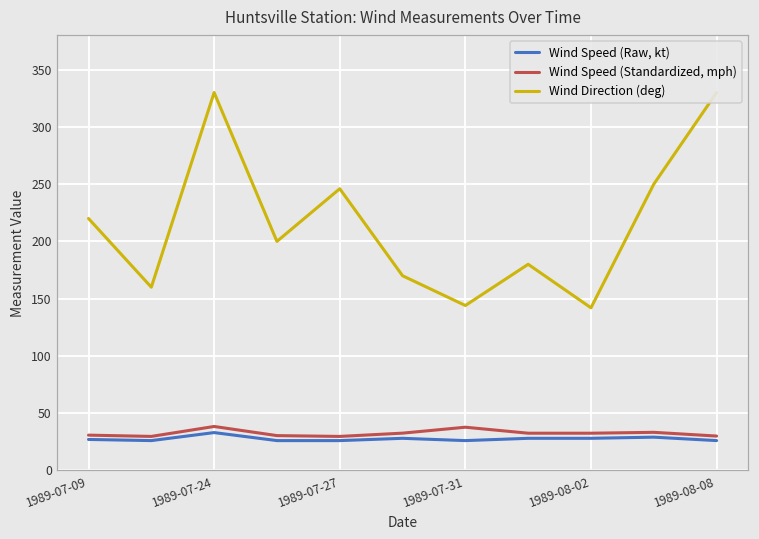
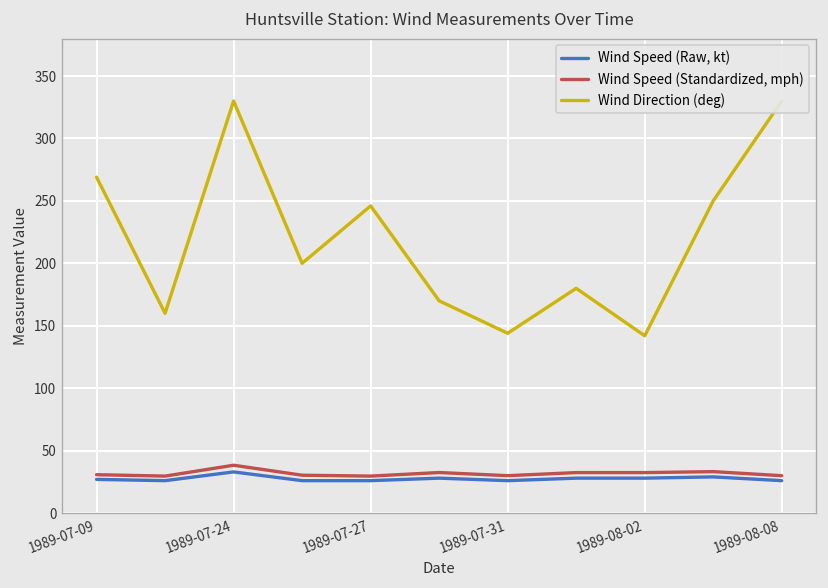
  {
    "Wind Speed (Raw, kt)": {
      "1989-07-09": 27,
      "1989-07-24": 33,
      "1989-07-27": 26,
      "1989-07-31": 26,
      "1989-08-02": 28,
      "1989-08-08": 26
    },
    "Wind Speed (Standardized, mph)": {
      "1989-07-09": 31,
      "1989-07-24": 38,
      "1989-07-27": 30,
-     "1989-07-31": 38,
+     "1989-07-31": 30,
      "1989-08-02": 32,
      "1989-08-08": 30
    },
    "Wind Direction (deg)": {
-     "1989-07-09": 220,
+     "1989-07-09": 269,
      "1989-07-24": 330,
      "1989-07-27": 246,
      "1989-07-31": 144,
      "1989-08-02": 142
    }
  }
